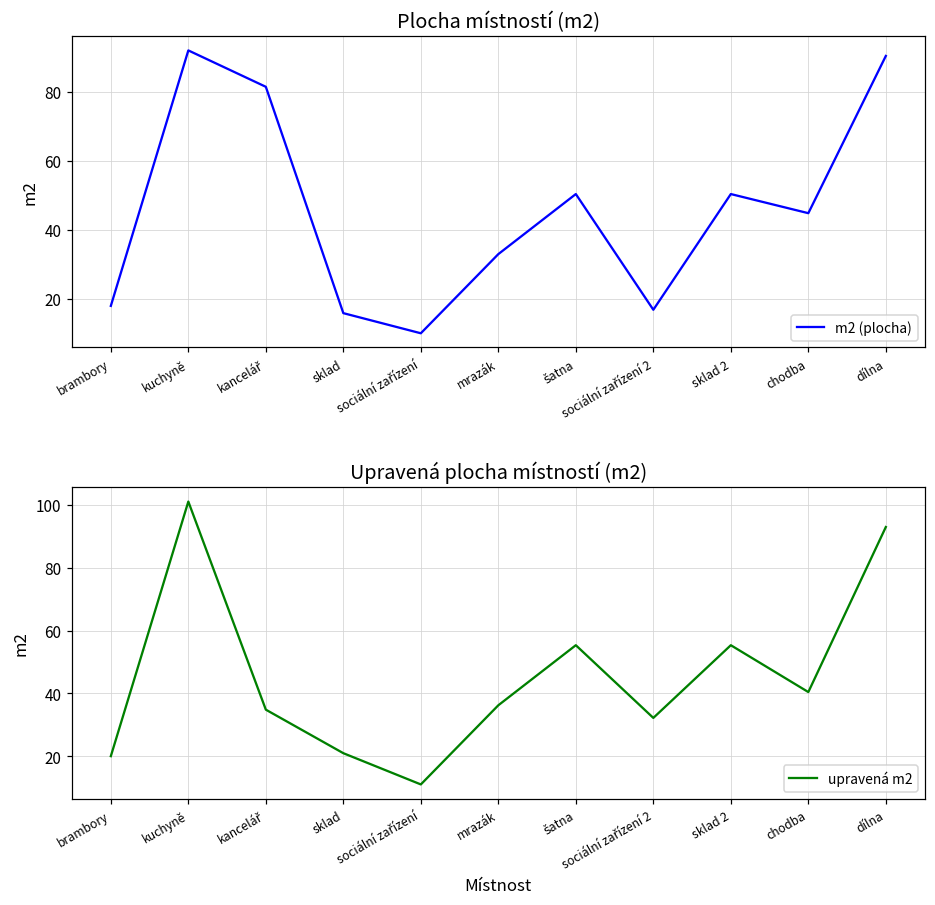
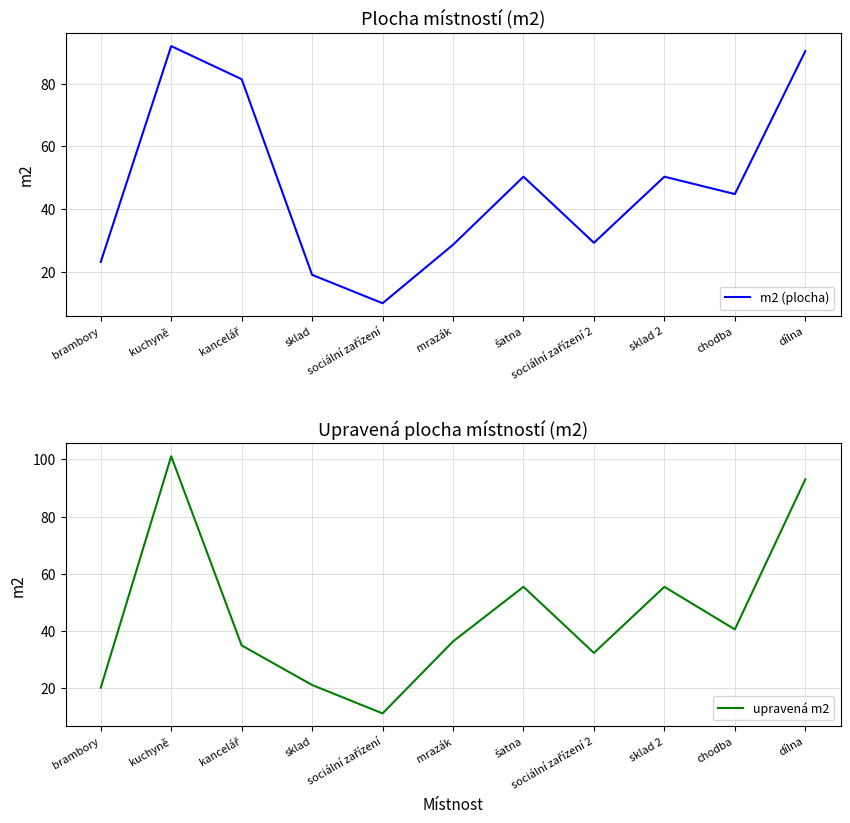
  {
    "Plocha místností (m2)": {
-     "brambory": 18,
+     "brambory": 23,
      "kuchyně": 92,
      "kancelář": 81,
-     "sklad": 16,
+     "sklad": 19,
      "sociální zařízení": 10,
-     "mrazák": 33,
+     "mrazák": 29,
      "šatna": 50,
-     "sociální zařízení 2": 17,
+     "sociální zařízení 2": 29,
      "sklad 2": 50,
      "chodba": 45,
      "dílna": 90
    },
    "Upravená plocha místností (m2)": {
      "brambory": 20,
      "kuchyně": 101,
      "kancelář": 35,
      "sklad": 21,
      "sociální zařízení": 11,
      "mrazák": 36,
      "šatna": 55,
      "sociální zařízení 2": 32,
      "sklad 2": 55,
      "chodba": 40,
      "dílna": 93
    }
  }
